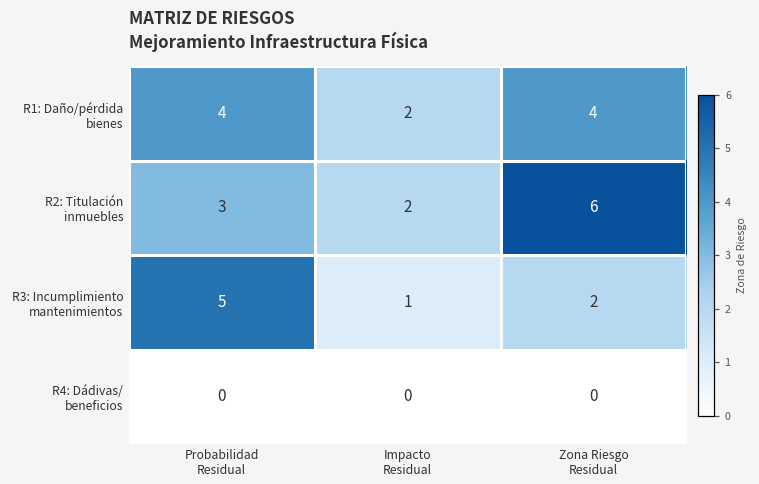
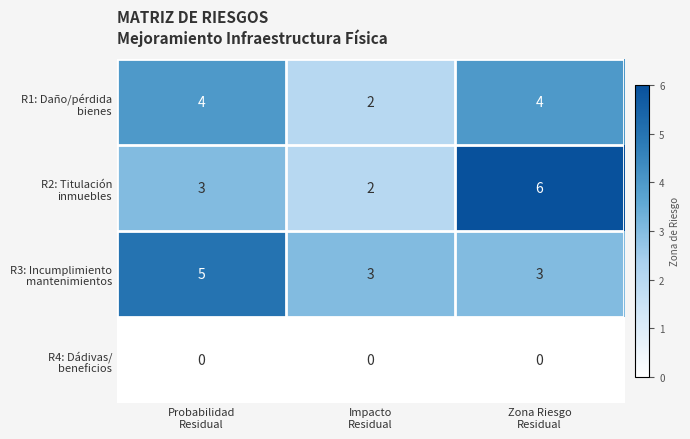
  {
    "R1: Daño/pérdida bienes": {
      "Probabilidad Residual": 4,
      "Impacto Residual": 2,
      "Zona Riesgo Residual": 4
    },
    "R2: Titulación inmuebles": {
      "Probabilidad Residual": 3,
      "Impacto Residual": 2,
      "Zona Riesgo Residual": 6
    },
    "R3: Incumplimiento mantenimientos": {
      "Probabilidad Residual": 5,
-     "Impacto Residual": 1,
-     "Zona Riesgo Residual": 2
+     "Impacto Residual": 3,
+     "Zona Riesgo Residual": 3
    },
    "R4: Dádivas/ beneficios": {
      "Probabilidad Residual": 0,
      "Impacto Residual": 0,
      "Zona Riesgo Residual": 0
    }
  }
